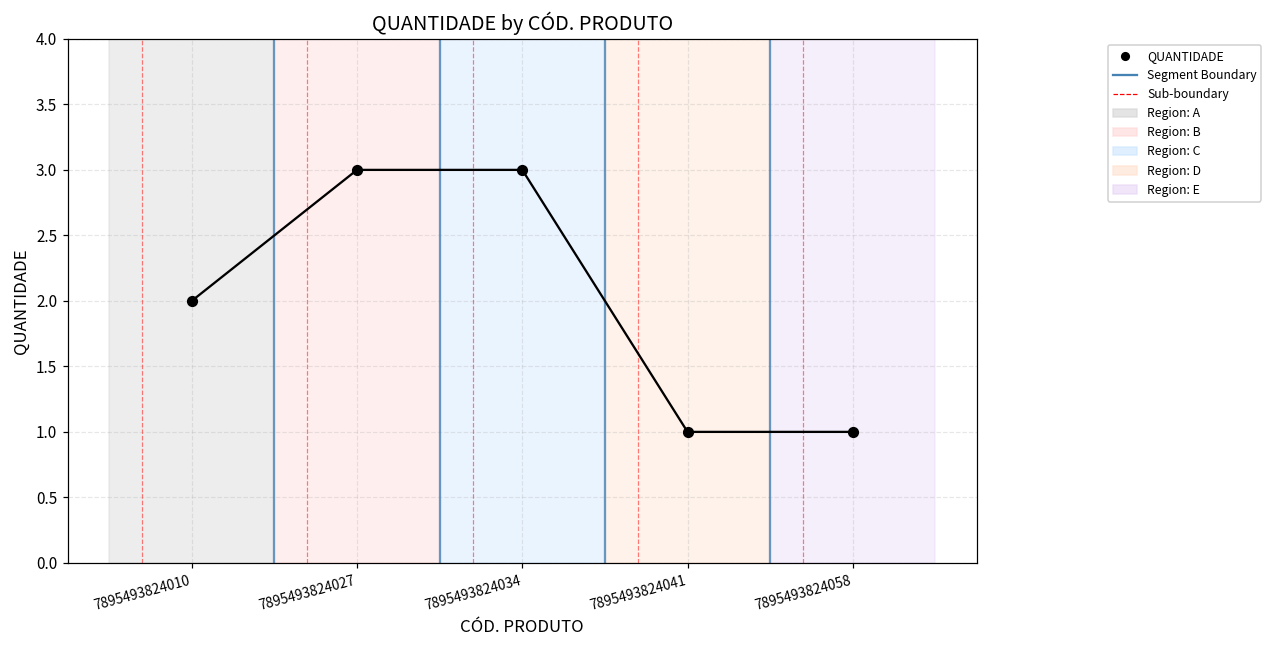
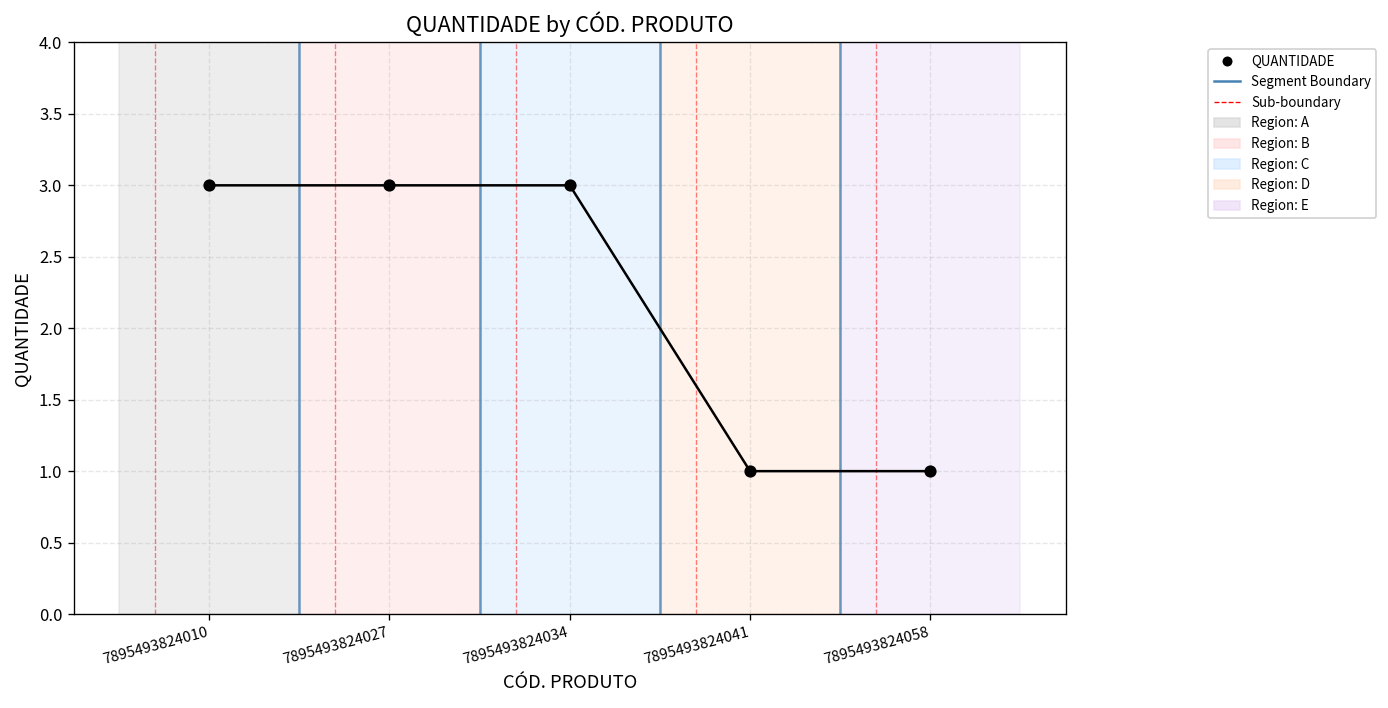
  {
-   "7895493824010": 2,
+   "7895493824010": 3,
    "7895493824027": 3,
    "7895493824034": 3,
    "7895493824041": 1,
    "7895493824058": 1
  }
